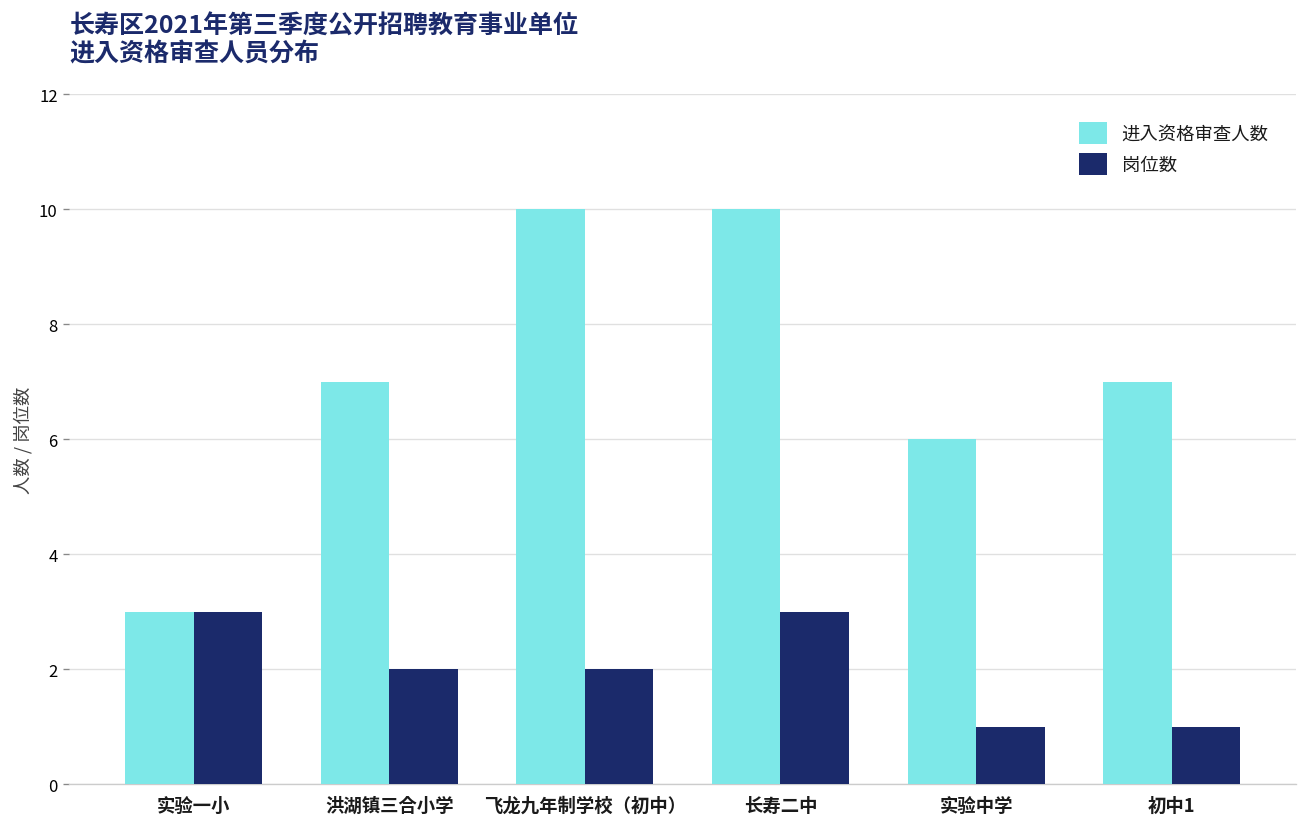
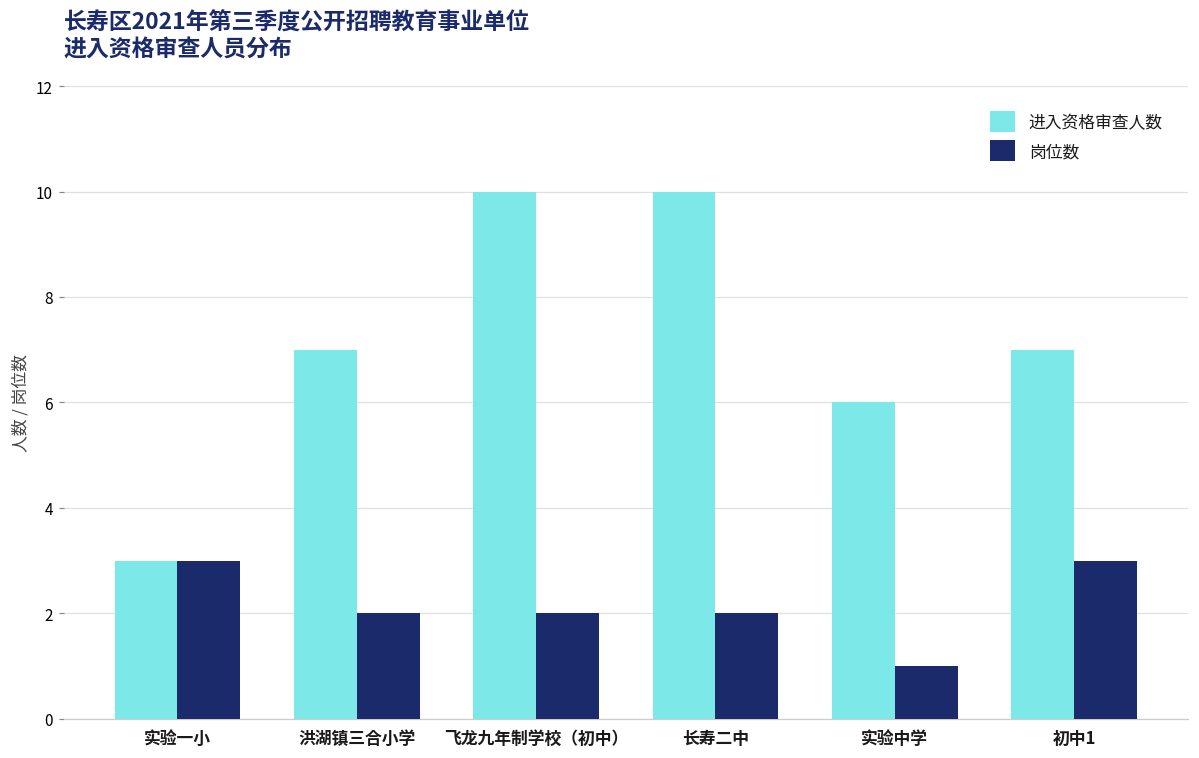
  {
    "进入资格审查人数": {
      "实验一小": 3,
      "洪湖镇三合小学": 7,
      "飞龙九年制学校（初中）": 10,
      "长寿二中": 10,
      "实验中学": 6,
      "初中1": 7
    },
    "岗位数": {
      "实验一小": 3,
      "洪湖镇三合小学": 2,
      "飞龙九年制学校（初中）": 2,
-     "长寿二中": 3,
+     "长寿二中": 2,
      "实验中学": 1,
-     "初中1": 1
+     "初中1": 3
    }
  }
